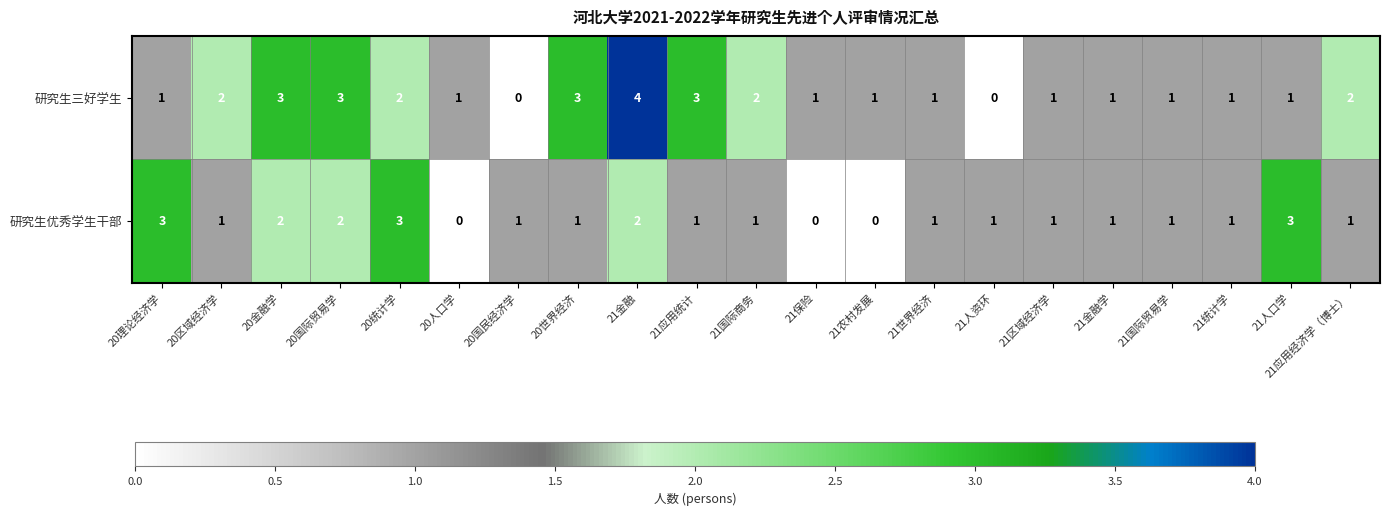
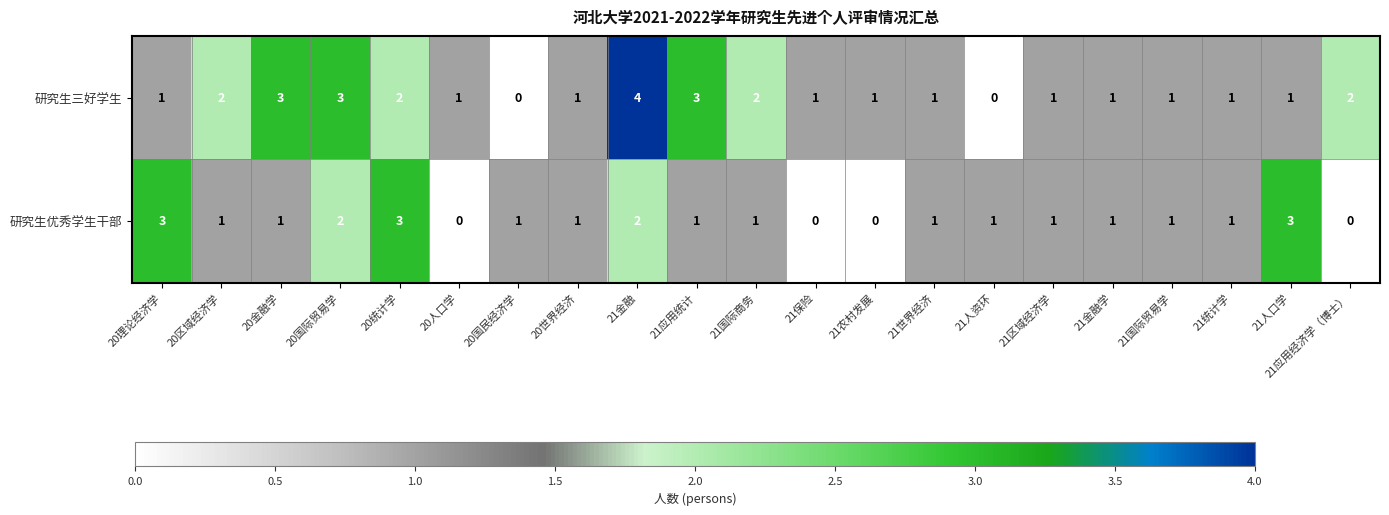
  {
    "研究生三好学生": {
      "20理论经济学": 1,
      "20区域经济学": 2,
      "20金融学": 3,
      "20国际贸易学": 3,
      "20统计学": 2,
      "20人口学": 1,
      "20国民经济学": 0,
-     "20世界经济": 3,
+     "20世界经济": 1,
      "21金融": 4,
      "21应用统计": 3,
      "21国际商务": 2,
      "21保险": 1,
      "21农村发展": 1,
      "21世界经济": 1,
      "21人资环": 0,
      "21区域经济学": 1,
      "21金融学": 1,
      "21国际贸易学": 1,
      "21统计学": 1,
      "21人口学": 1,
      "21应用经济学（博士）": 2
    },
    "研究生优秀学生干部": {
      "20理论经济学": 3,
      "20区域经济学": 1,
-     "20金融学": 2,
+     "20金融学": 1,
      "20国际贸易学": 2,
      "20统计学": 3,
      "20人口学": 0,
      "20国民经济学": 1,
      "20世界经济": 1,
      "21金融": 2,
      "21应用统计": 1,
      "21国际商务": 1,
      "21保险": 0,
      "21农村发展": 0,
      "21世界经济": 1,
      "21人资环": 1,
      "21区域经济学": 1,
      "21金融学": 1,
      "21国际贸易学": 1,
      "21统计学": 1,
      "21人口学": 3,
-     "21应用经济学（博士）": 1
+     "21应用经济学（博士）": 0
    }
  }
